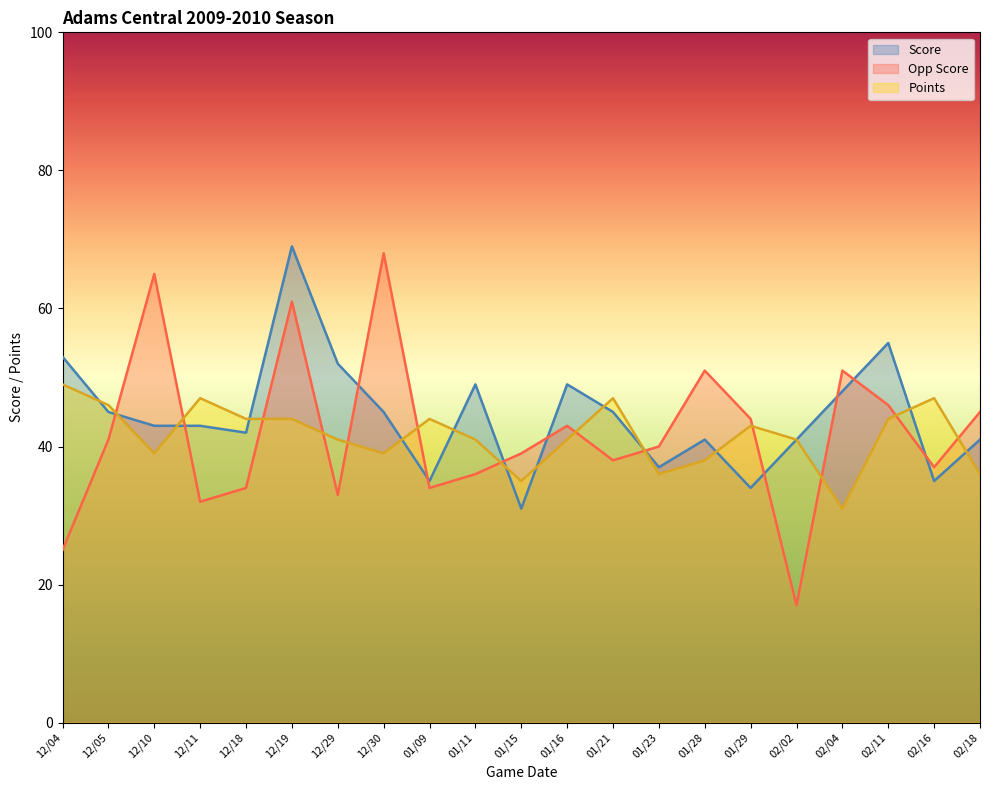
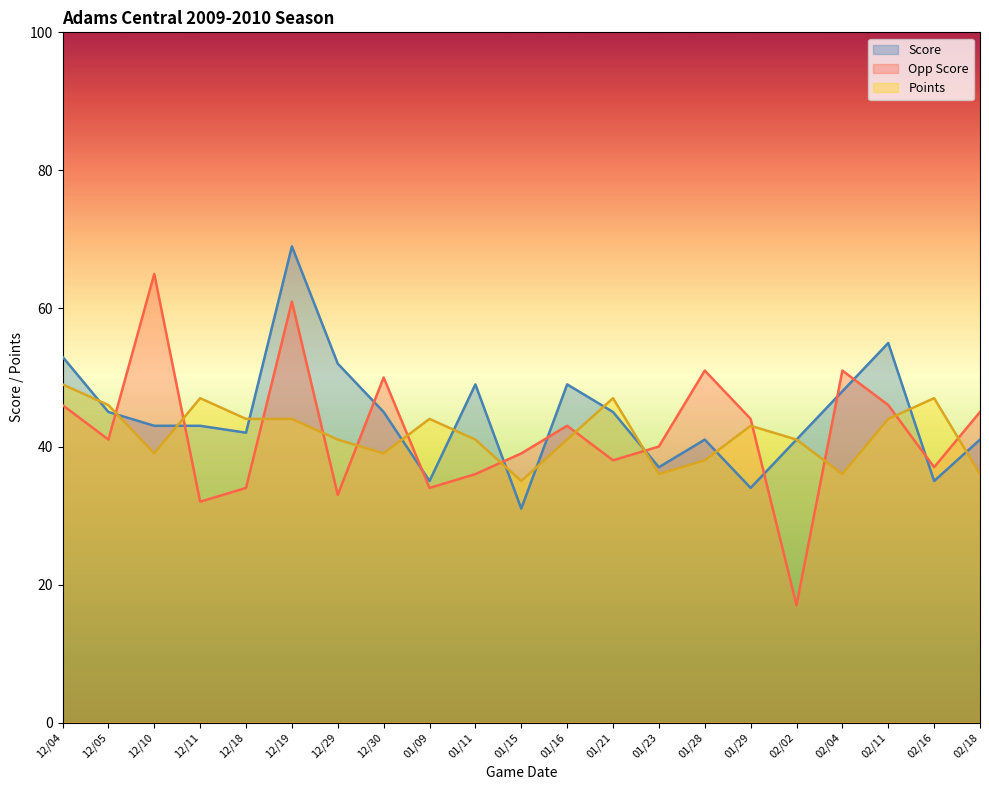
  {
    "Score": {
      "12/04": 53,
      "12/05": 45,
      "12/10": 43,
      "12/11": 43,
      "12/18": 42,
      "12/19": 69,
      "12/29": 52,
      "12/30": 45,
      "01/09": 35,
      "01/11": 49,
      "01/15": 31,
      "01/16": 49,
      "01/21": 45,
      "01/23": 37,
      "01/28": 41,
      "01/29": 34,
      "02/04": 48,
      "02/11": 55,
      "02/16": 35,
      "02/18": 41
    },
    "Opp Score": {
-     "12/04": 25,
+     "12/04": 46,
      "12/05": 41,
      "12/10": 65,
      "12/11": 32,
      "12/18": 34,
      "12/19": 61,
      "12/29": 33,
-     "12/30": 68,
+     "12/30": 50,
      "01/09": 34,
      "01/11": 36,
      "01/15": 39,
      "01/16": 43,
      "01/21": 38,
      "01/23": 40,
      "01/28": 51,
      "01/29": 44,
      "02/02": 17,
      "02/04": 51,
      "02/11": 46,
      "02/16": 37,
      "02/18": 45
    },
    "Points": {
      "12/04": 49,
      "12/05": 46,
      "12/10": 39,
      "12/11": 47,
      "12/18": 44,
      "12/19": 44,
      "12/29": 41,
      "12/30": 39,
      "01/09": 44,
      "01/11": 41,
      "01/15": 35,
      "01/16": 41,
      "01/21": 47,
      "01/23": 36,
      "01/28": 38,
      "01/29": 43,
-     "02/04": 31,
+     "02/04": 36,
      "02/11": 44,
      "02/16": 47,
      "02/18": 36
    }
  }
